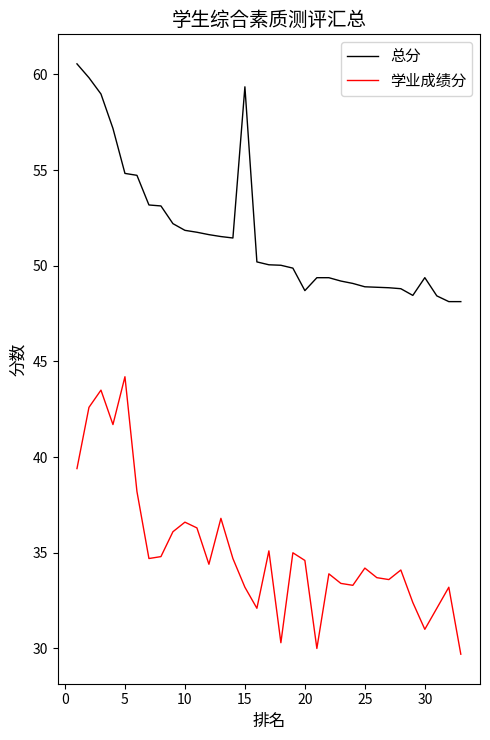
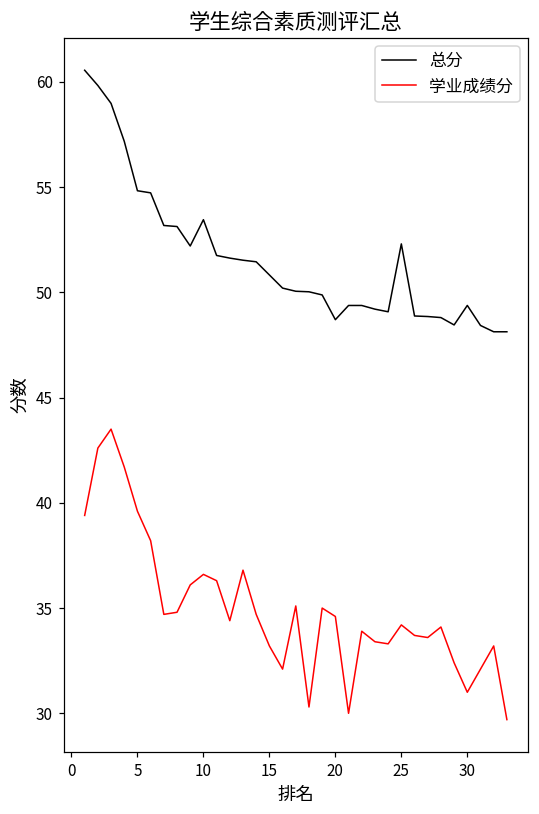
  {
    "总分": {
      "5": 54.8,
-     "10": 51.9,
-     "15": 59.4,
+     "10": 53.5,
+     "15": 50.8,
      "20": 48.7,
-     "25": 48.9,
+     "25": 52.3,
      "30": 49.4
    },
    "学业成绩分": {
-     "5": 44.2,
+     "5": 39.6,
      "10": 36.6,
      "15": 33.2,
      "20": 34.6,
      "25": 34.2,
      "30": 31.0
    }
  }
